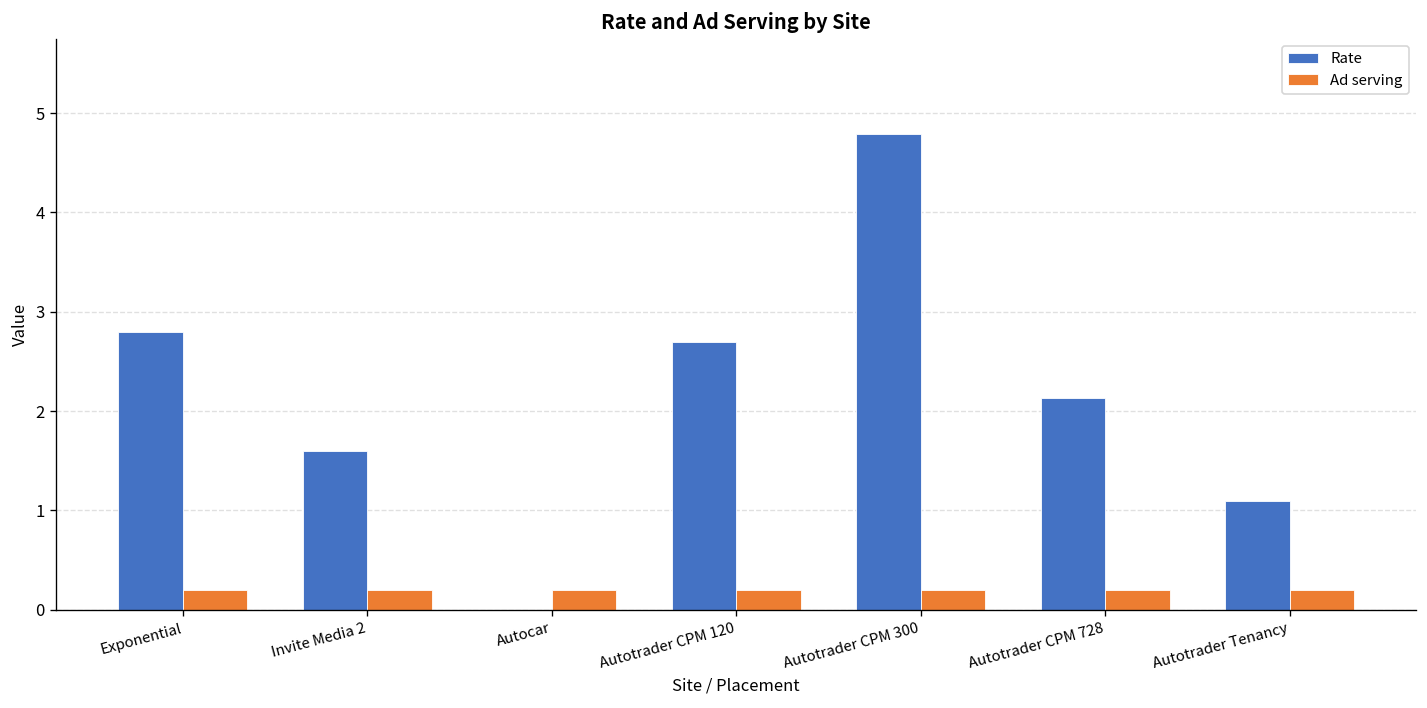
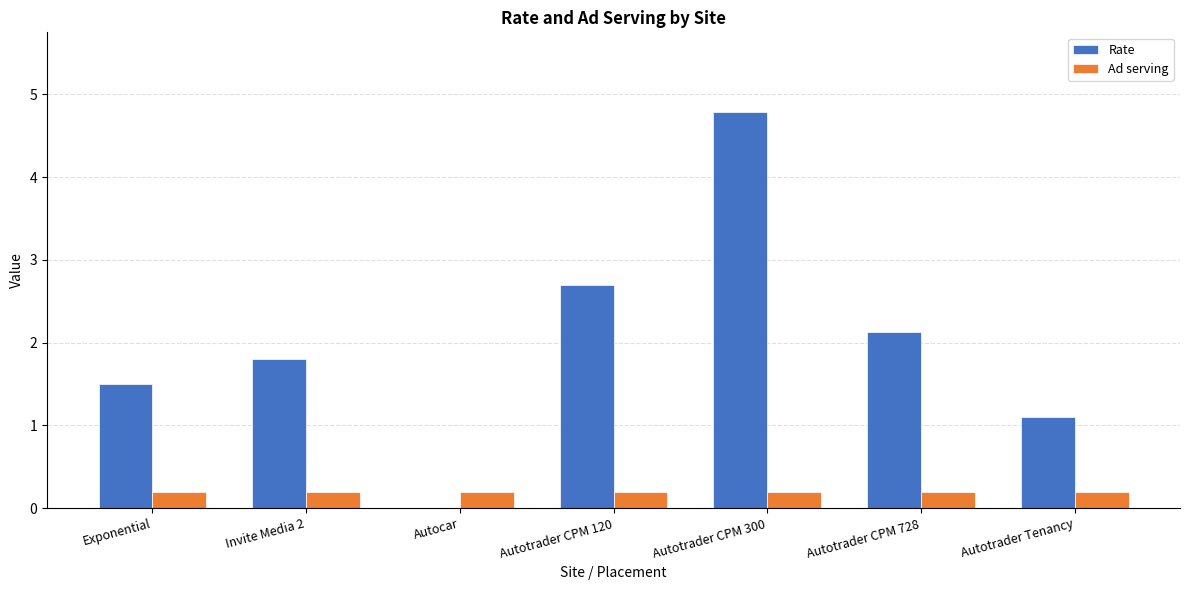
  {
    "Rate": {
-     "Exponential": 2.8,
-     "Invite Media 2": 1.6,
+     "Exponential": 1.5,
+     "Invite Media 2": 1.8,
      "Autocar": 0.0,
      "Autotrader CPM 120": 2.7,
      "Autotrader CPM 300": 4.8,
      "Autotrader CPM 728": 2.1,
      "Autotrader Tenancy": 1.1
    },
    "Ad serving": {
      "Exponential": 0.2,
      "Invite Media 2": 0.2,
      "Autocar": 0.2,
      "Autotrader CPM 120": 0.2,
      "Autotrader CPM 300": 0.2,
      "Autotrader CPM 728": 0.2,
      "Autotrader Tenancy": 0.2
    }
  }
